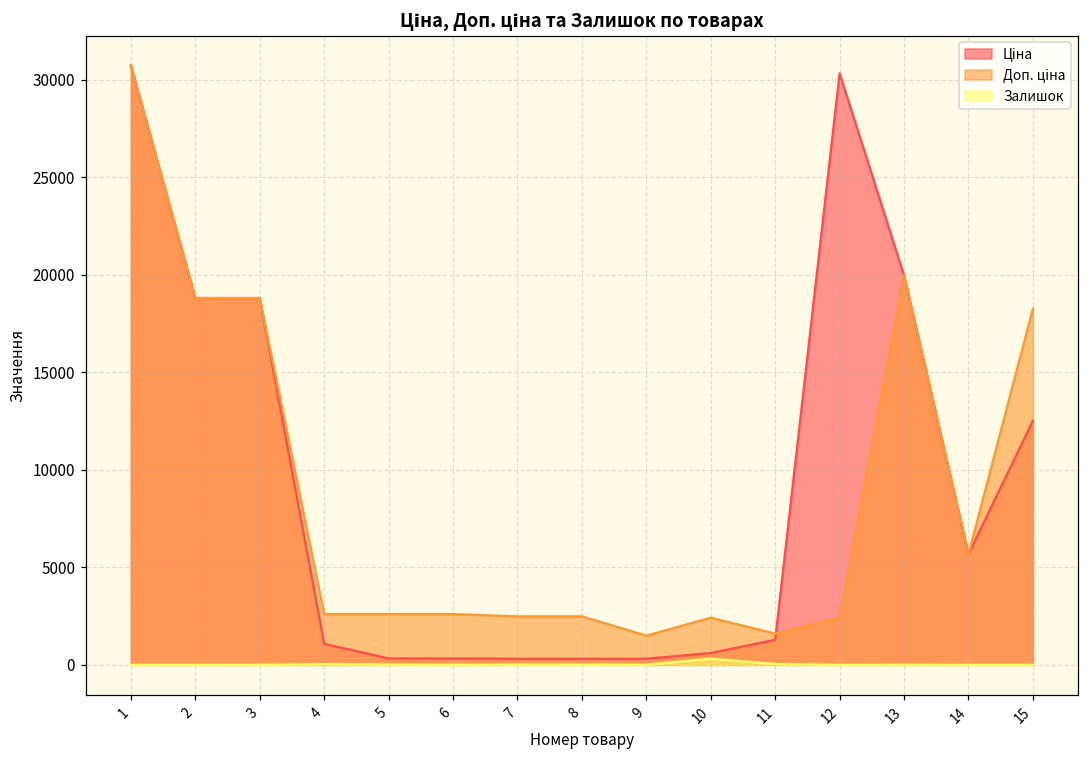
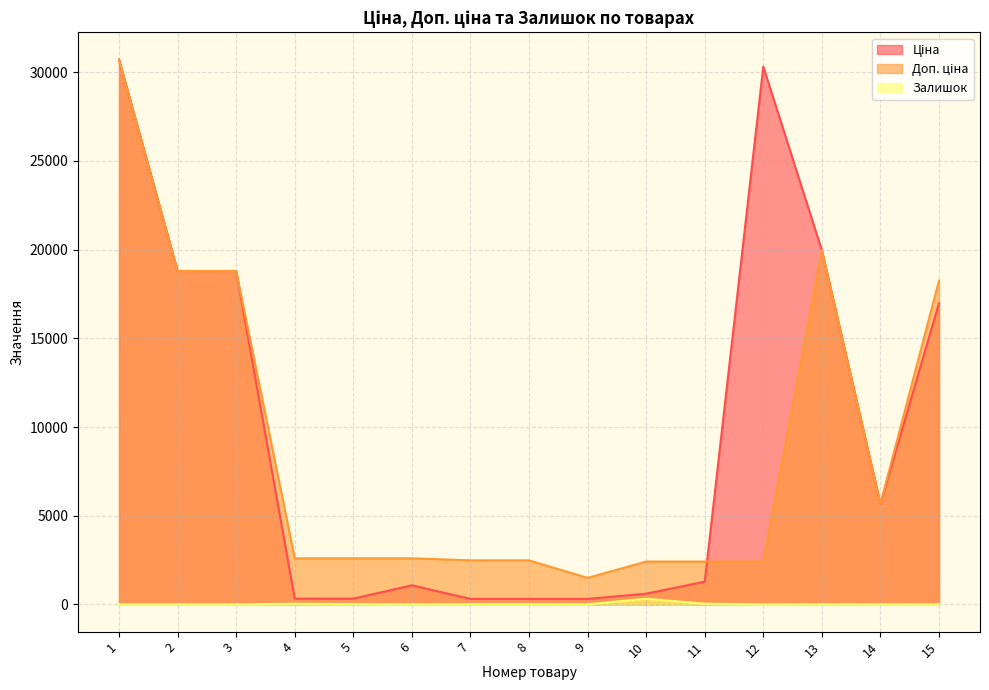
  {
    "Ціна": {
-     "4": 1100,
+     "4": 300,
      "5": 300,
-     "6": 300,
+     "6": 1100,
      "7": 300,
      "8": 300,
      "9": 300,
      "10": 600,
      "11": 1300,
      "12": 30300,
-     "15": 12500
+     "15": 17000
    },
    "Доп. ціна": {
      "4": 2600,
      "5": 2600,
      "6": 2600,
      "7": 2500,
      "8": 2500,
      "9": 1500,
      "10": 2400,
-     "11": 1600,
+     "11": 2400,
      "12": 2400,
      "15": 18300
    },
    "Залишок": {
      "1": 0,
      "2": 0,
      "3": 0,
      "4": 0,
      "5": 0,
      "6": 0,
      "7": 0,
      "8": 0,
      "9": 0,
      "10": 300,
      "11": 0,
      "12": 0,
      "13": 0,
      "14": 0,
      "15": 0
    }
  }
